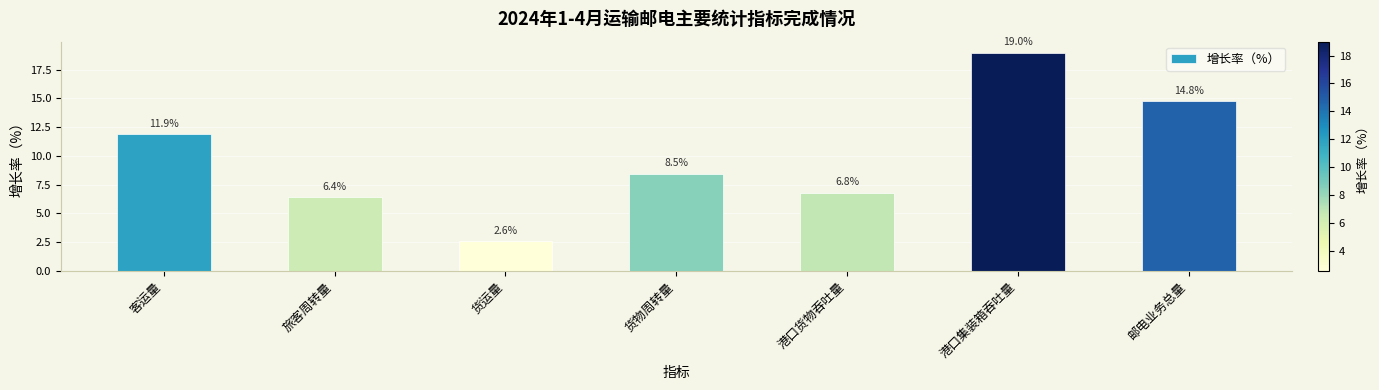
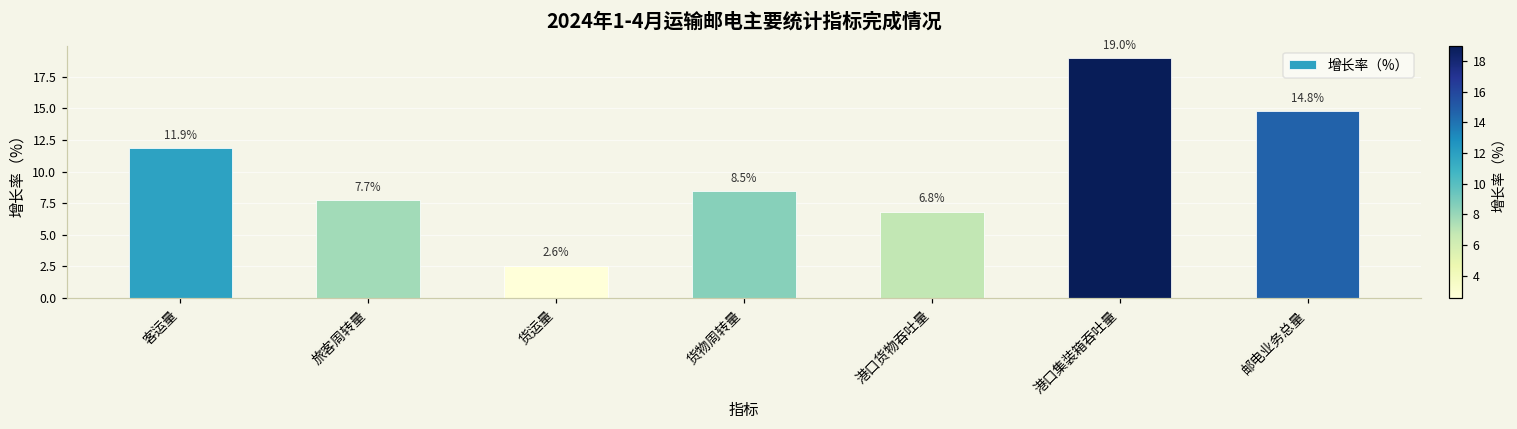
  {
    "客运量": "11.9%",
-   "旅客周转量": "6.4%",
+   "旅客周转量": "7.7%",
    "货运量": "2.6%",
    "货物周转量": "8.5%",
    "港口货物吞吐量": "6.8%",
    "港口集装箱吞吐量": "19.0%",
    "邮电业务总量": "14.8%"
  }
